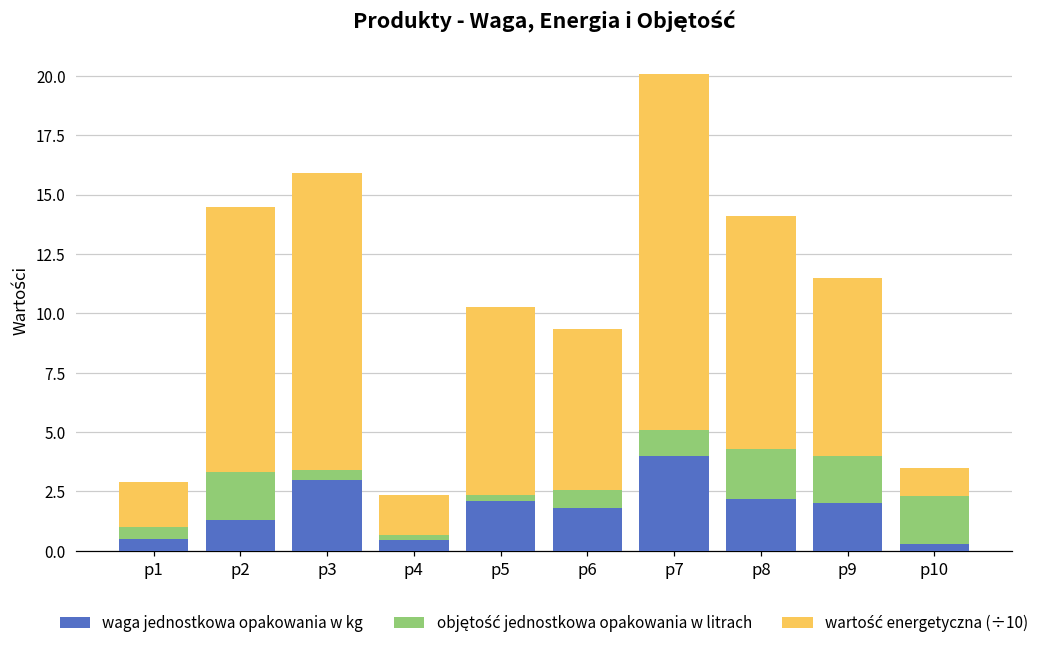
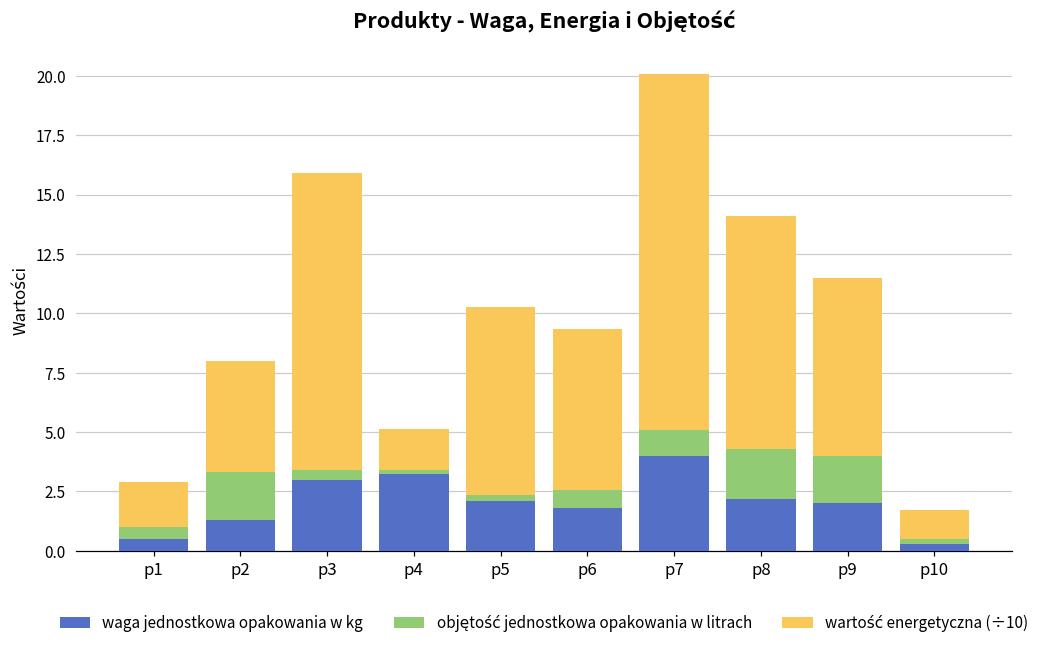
  {
    "waga jednostkowa opakowania w kg": {
      "p1": 0.5,
      "p2": 1.3,
      "p3": 3.0,
-     "p4": 0.5,
+     "p4": 3.2,
      "p5": 2.1,
      "p6": 1.8,
      "p7": 4.0,
      "p8": 2.2,
      "p9": 2.0,
      "p10": 0.3
    },
    "objętość jednostkowa opakowania w litrach": {
      "p1": 0.5,
      "p2": 2.0,
      "p3": 0.4,
      "p4": 0.2,
      "p5": 0.3,
      "p6": 0.8,
      "p7": 1.1,
      "p8": 2.1,
      "p9": 2.0,
-     "p10": 2.0
+     "p10": 0.2
    },
    "wartość energetyczna (÷10)": {
      "p1": 1.9,
-     "p2": 11.2,
+     "p2": 4.7,
      "p3": 12.5,
      "p4": 1.7,
      "p5": 7.9,
      "p6": 6.8,
      "p7": 15.0,
      "p8": 9.8,
      "p9": 7.5,
      "p10": 1.2
    }
  }
